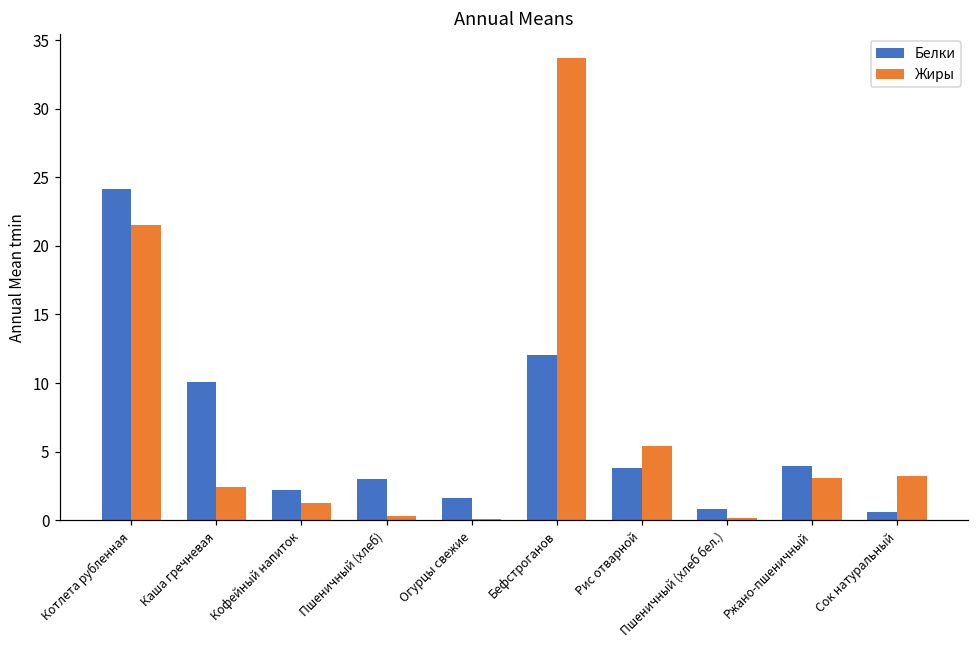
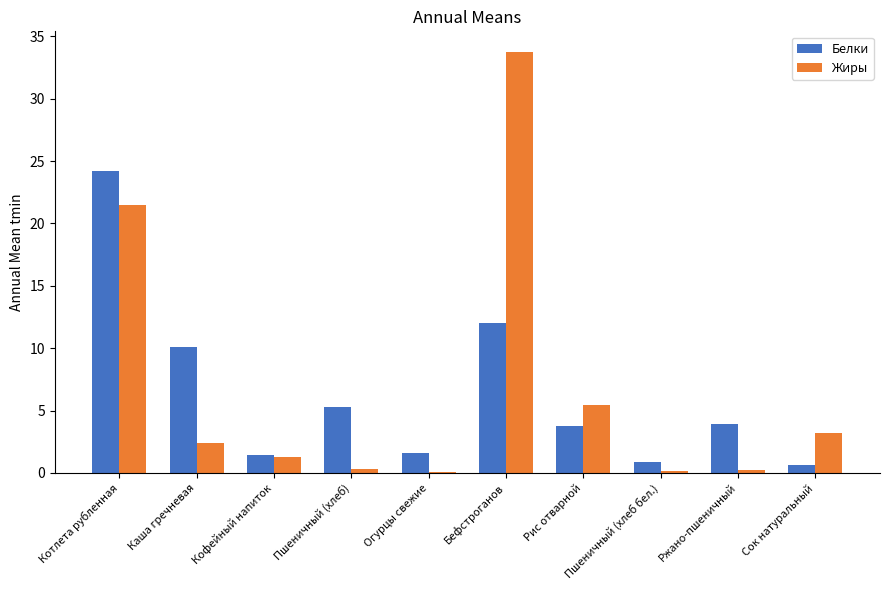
  {
    "Белки": {
      "Котлета рубленная": 24.2,
      "Каша гречневая": 10.1,
-     "Кофейный напиток": 2.2,
-     "Пшеничный (хлеб)": 3.0,
+     "Кофейный напиток": 1.5,
+     "Пшеничный (хлеб)": 5.3,
      "Огурцы свежие": 1.6,
      "Бефстроганов": 12.0,
      "Рис отварной": 3.8,
      "Пшеничный (хлеб бел.)": 0.9,
      "Ржано-пшеничный": 3.9,
      "Сок натуральный": 0.6
    },
    "Жиры": {
      "Котлета рубленная": 21.5,
      "Каша гречневая": 2.4,
      "Кофейный напиток": 1.3,
      "Пшеничный (хлеб)": 0.3,
      "Бефстроганов": 33.7,
      "Рис отварной": 5.4,
-     "Ржано-пшеничный": 3.1,
+     "Ржано-пшеничный": 0.2,
      "Сок натуральный": 3.2
    }
  }
